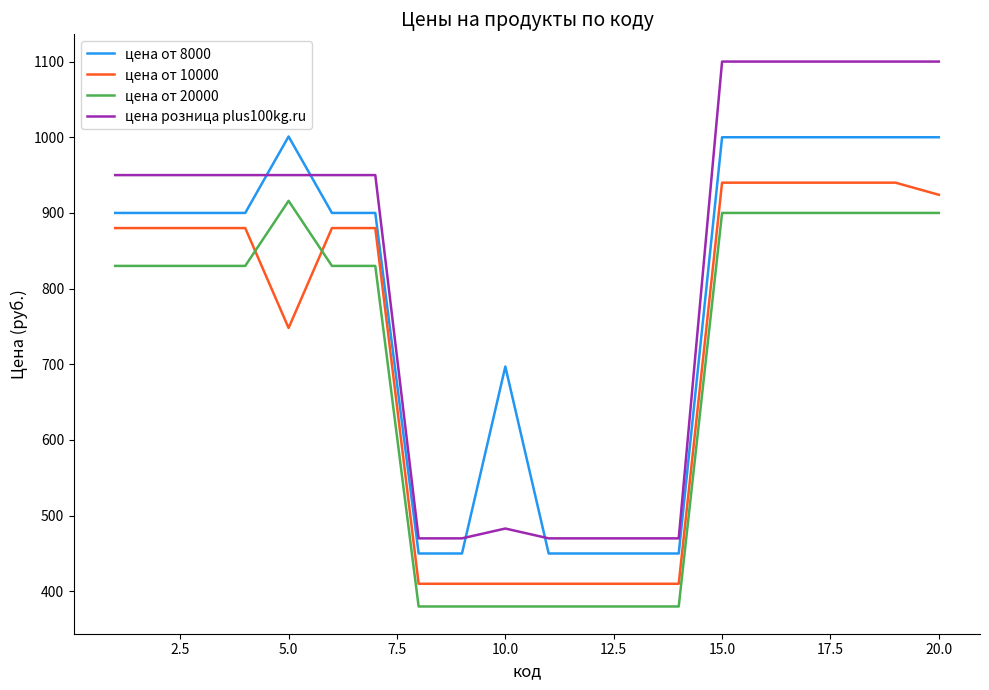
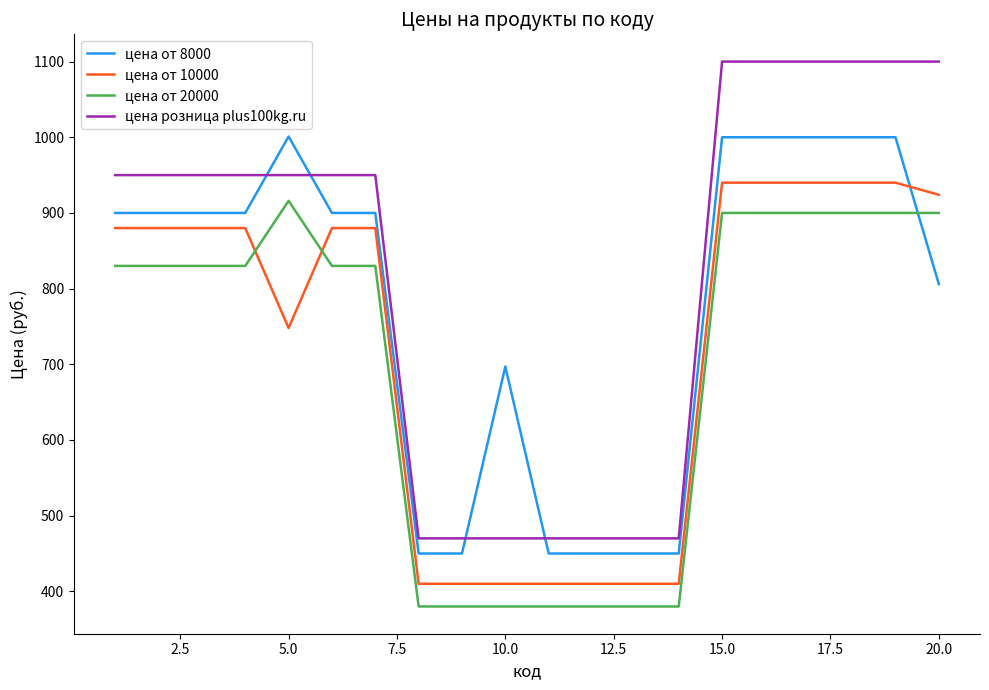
  {
    "цена от 8000": {
      "5.0": 1000,
      "10.0": 700,
      "15.0": 1000,
-     "20.0": 1000
+     "20.0": 810
    },
    "цена от 10000": {
      "5.0": 750,
      "10.0": 410,
      "15.0": 940,
      "20.0": 920
    },
    "цена от 20000": {
      "5.0": 920,
      "10.0": 380,
      "15.0": 900,
      "20.0": 900
    },
    "цена розница plus100kg.ru": {
      "5.0": 950,
-     "10.0": 480,
+     "10.0": 470,
      "15.0": 1100,
      "20.0": 1100
    }
  }
